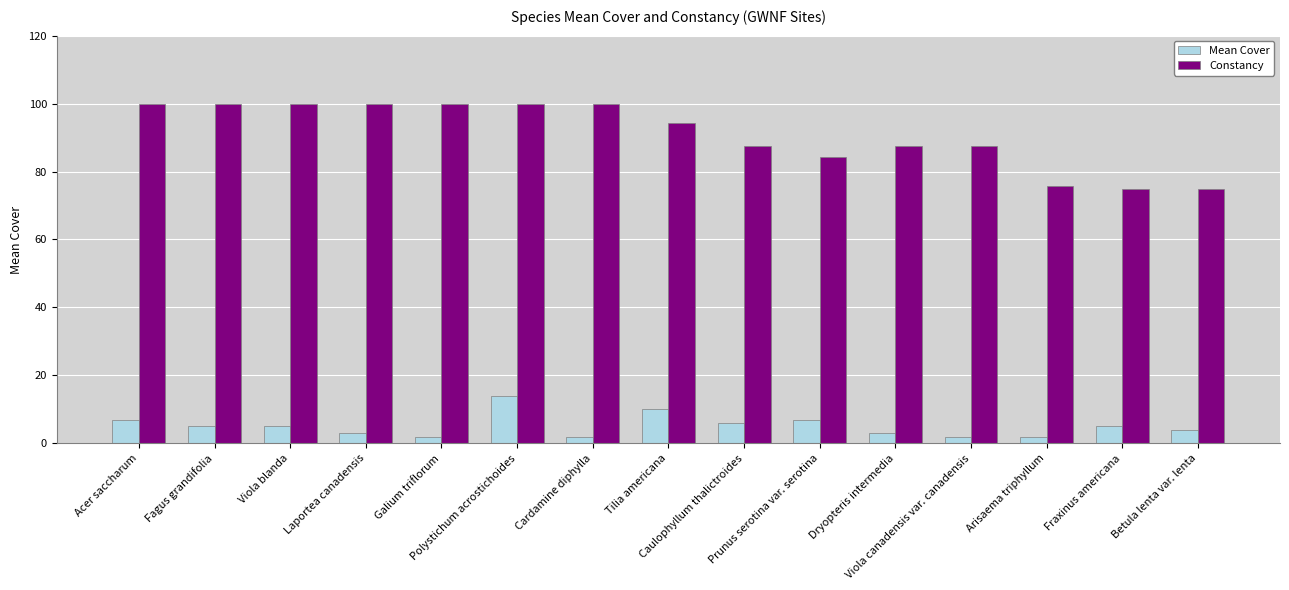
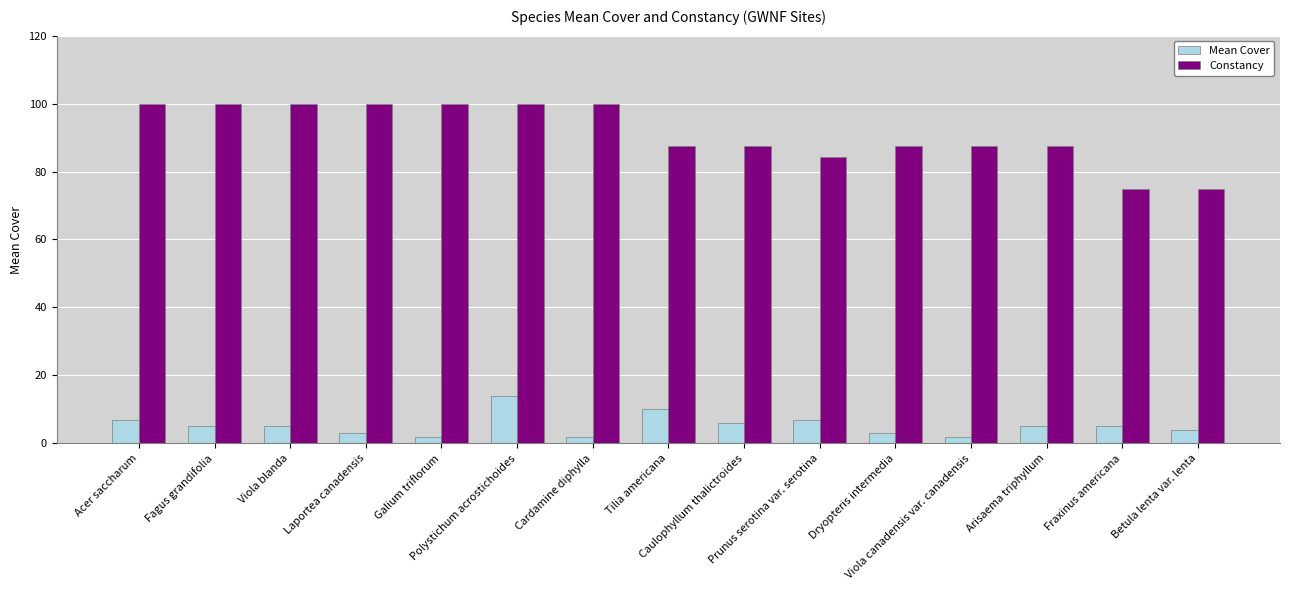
  {
    "Mean Cover": {
      "Acer saccharum": 7,
      "Fagus grandifolia": 5,
      "Viola blanda": 5,
      "Laportea canadensis": 3,
      "Galium triflorum": 2,
      "Polystichum acrostichoides": 14,
      "Cardamine diphylla": 2,
      "Tilia americana": 10,
      "Caulophyllum thalictroides": 6,
      "Prunus serotina var. serotina": 7,
      "Dryopteris intermedia": 3,
      "Viola canadensis var. canadensis": 2,
-     "Arisaema triphyllum": 2,
+     "Arisaema triphyllum": 5,
      "Fraxinus americana": 5,
      "Betula lenta var. lenta": 4
    },
    "Constancy": {
      "Acer saccharum": 100,
      "Fagus grandifolia": 100,
      "Viola blanda": 100,
      "Laportea canadensis": 100,
      "Galium triflorum": 100,
      "Polystichum acrostichoides": 100,
      "Cardamine diphylla": 100,
-     "Tilia americana": 94,
+     "Tilia americana": 88,
      "Caulophyllum thalictroides": 88,
      "Prunus serotina var. serotina": 84,
      "Dryopteris intermedia": 88,
      "Viola canadensis var. canadensis": 88,
-     "Arisaema triphyllum": 76,
+     "Arisaema triphyllum": 88,
      "Fraxinus americana": 75,
      "Betula lenta var. lenta": 75
    }
  }
